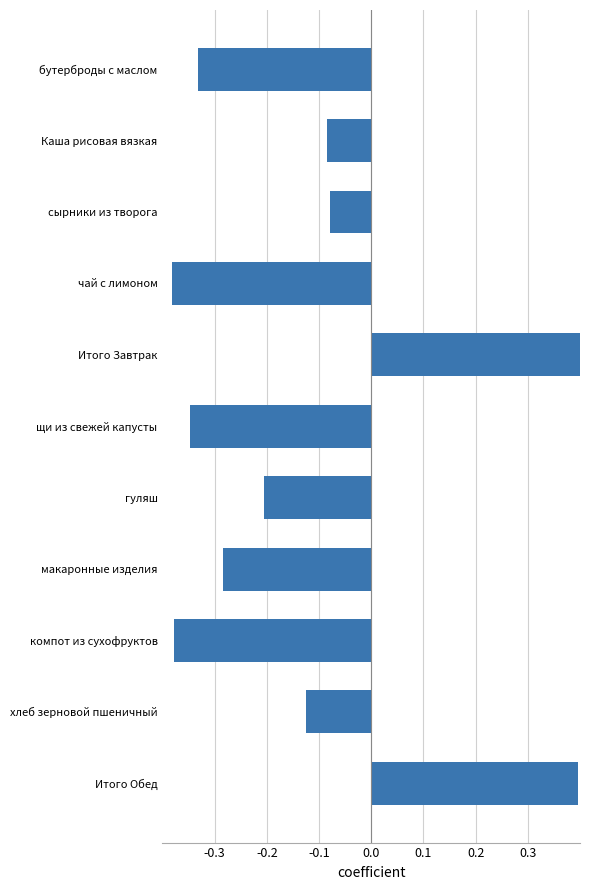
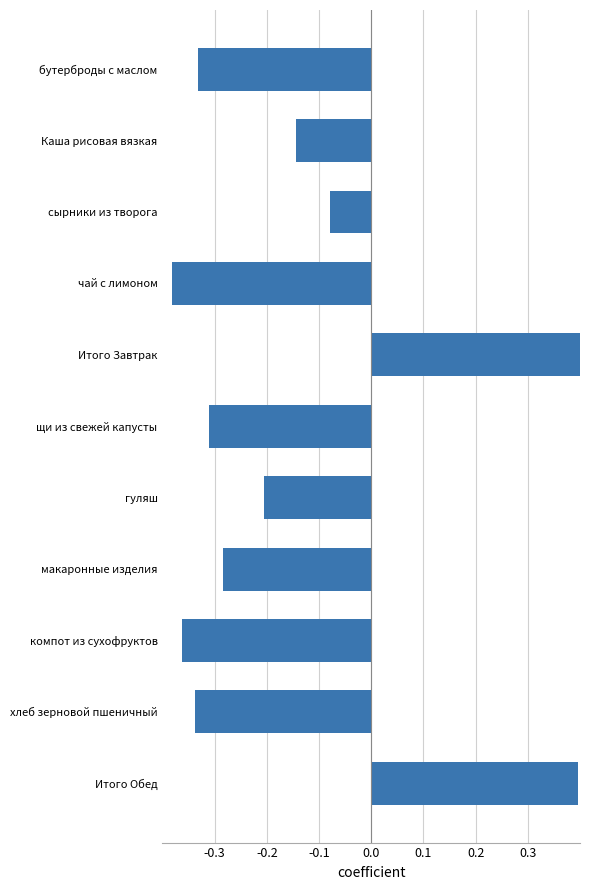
  {
    "бутерброды с маслом": -0.33,
-   "Каша рисовая вязкая": -0.08,
+   "Каша рисовая вязкая": -0.14,
    "сырники из творога": -0.08,
    "чай с лимоном": -0.38,
-   "щи из свежей капусты": -0.35,
+   "щи из свежей капусты": -0.31,
    "гуляш": -0.20,
    "макаронные изделия": -0.28,
-   "компот из сухофруктов": -0.38,
-   "хлеб зерновой пшеничный": -0.13,
+   "компот из сухофруктов": -0.36,
+   "хлеб зерновой пшеничный": -0.34,
    "Итого Обед": 0.40
  }
